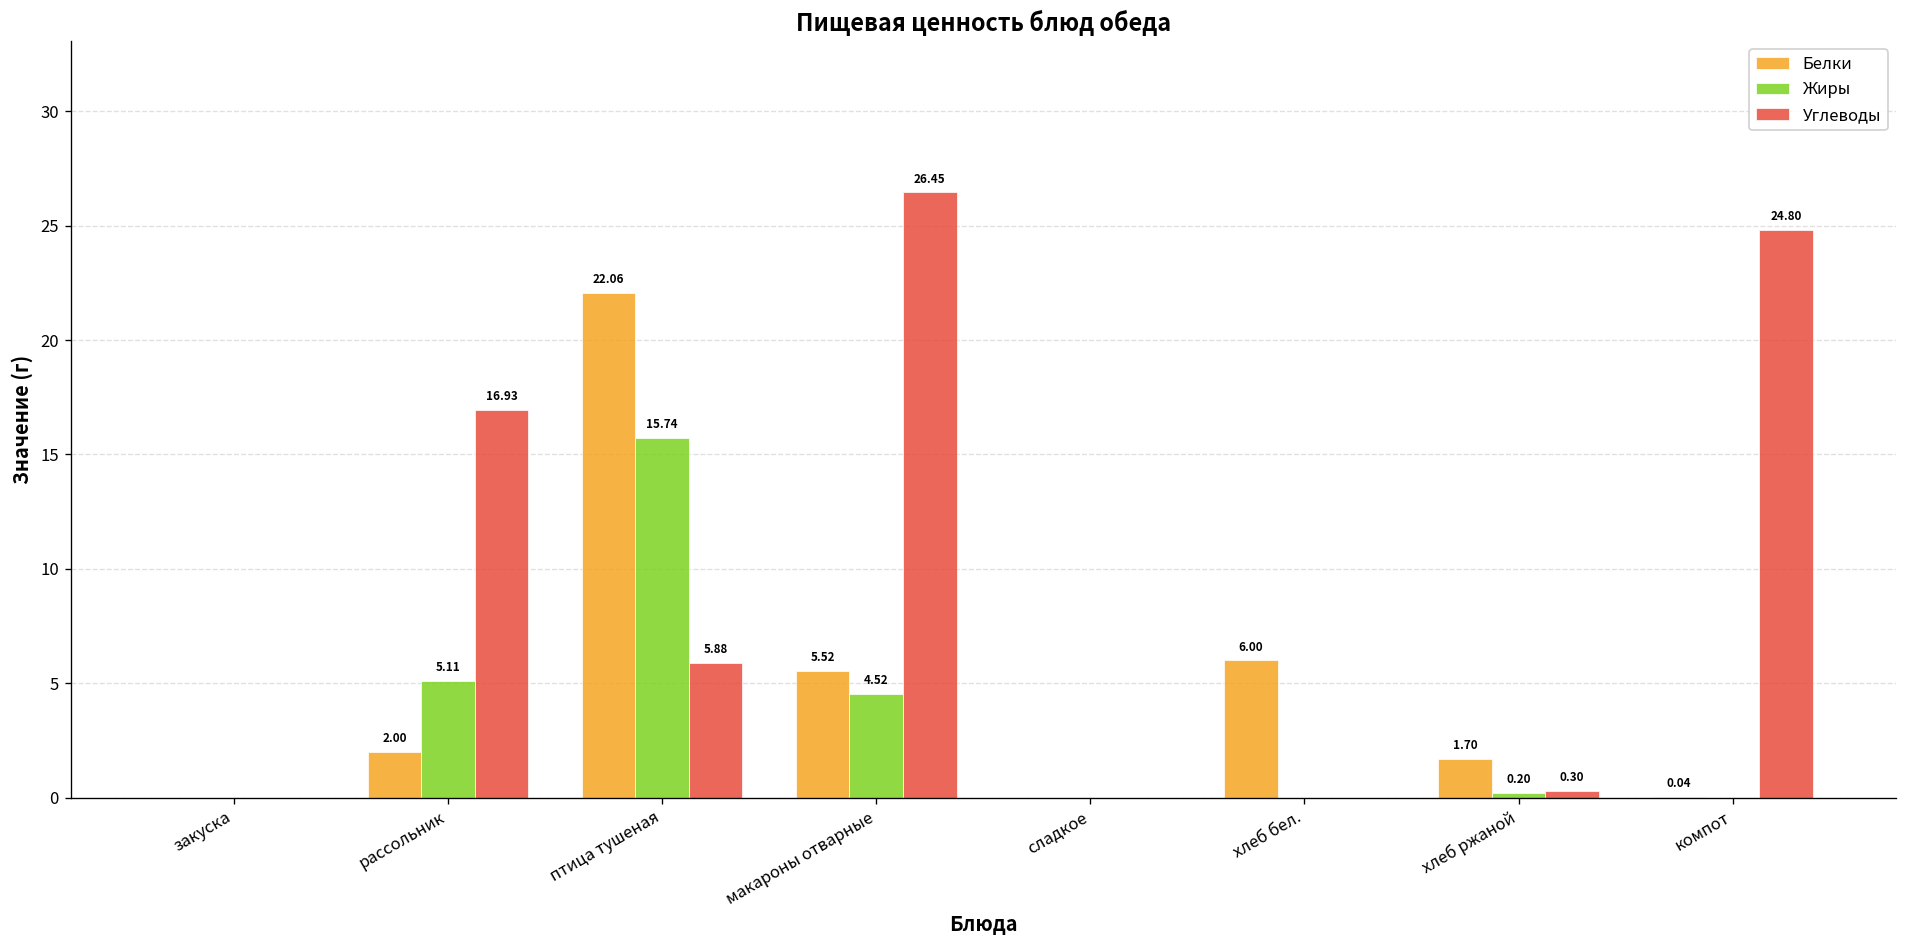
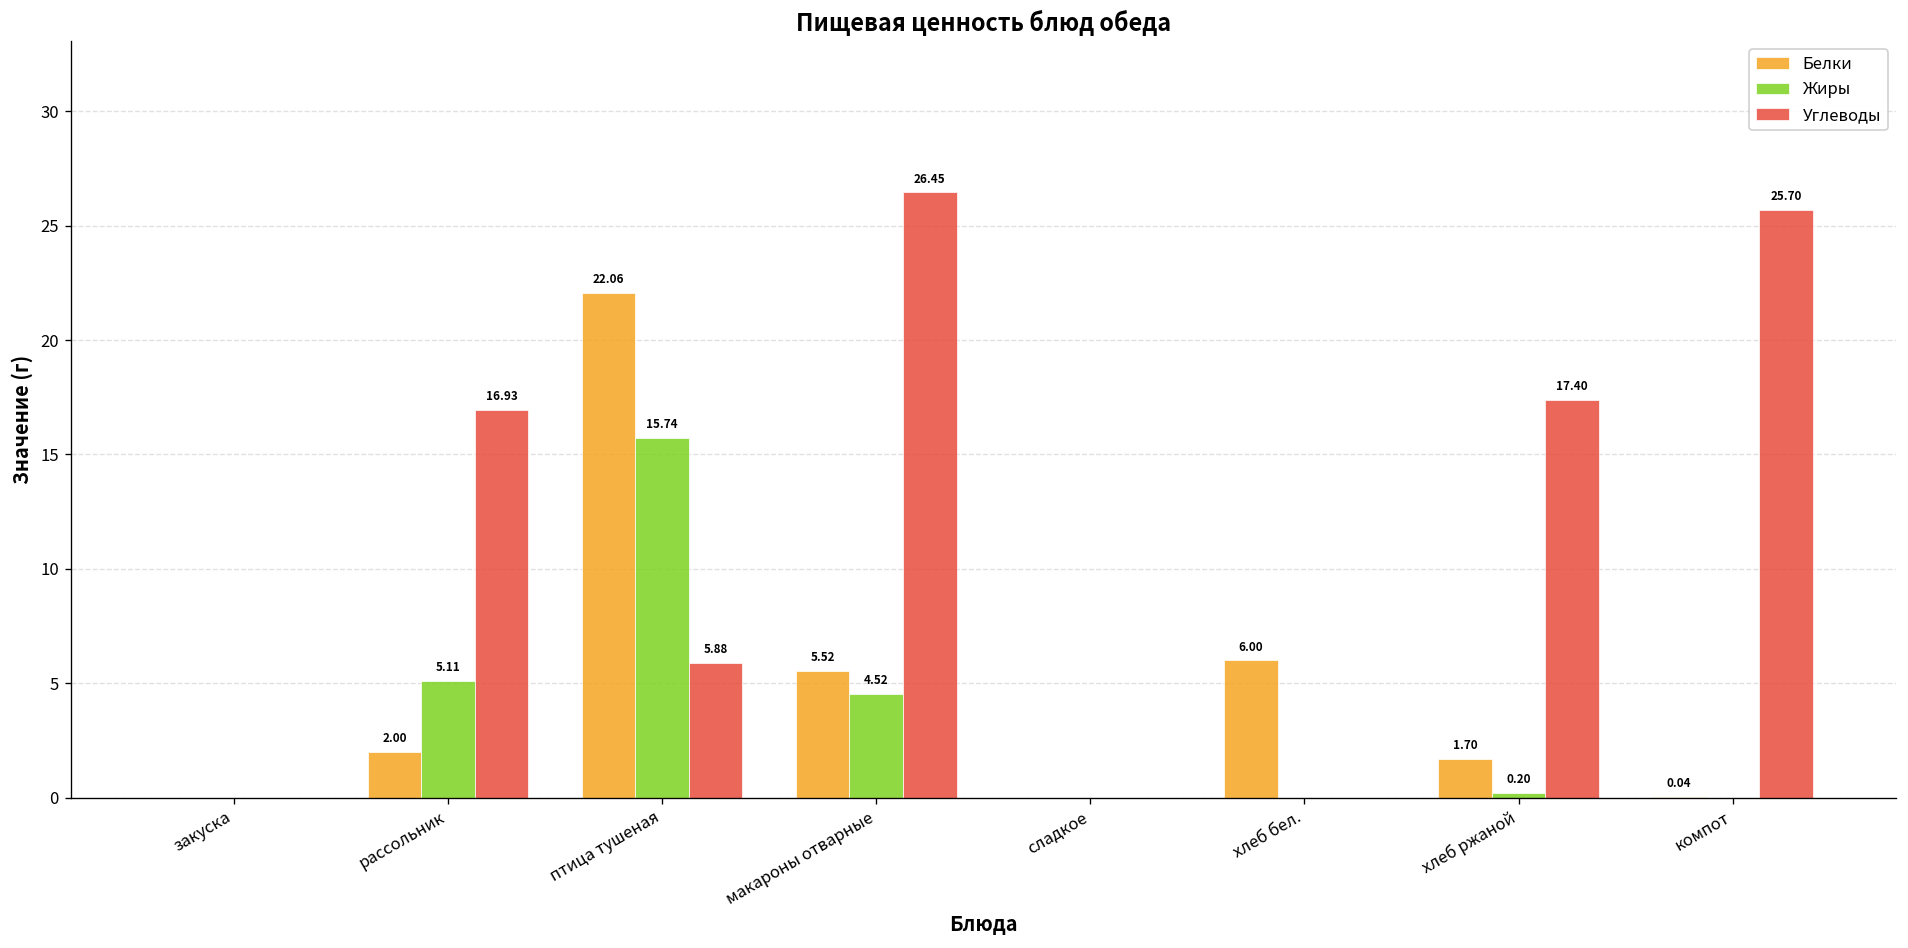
  {
    "Белки": {
      "рассольник": 2.00,
      "птица тушеная": 22.06,
      "макароны отварные": 5.52,
      "хлеб бел.": 6.00,
      "хлеб ржаной": 1.70,
      "компот": 0.04
    },
    "Жиры": {
      "рассольник": 5.11,
      "птица тушеная": 15.74,
      "макароны отварные": 4.52,
      "хлеб ржаной": 0.20
    },
    "Углеводы": {
      "рассольник": 16.93,
      "птица тушеная": 5.88,
      "макароны отварные": 26.45,
-     "хлеб ржаной": 0.30,
-     "компот": 24.80
+     "хлеб ржаной": 17.40,
+     "компот": 25.70
    }
  }
